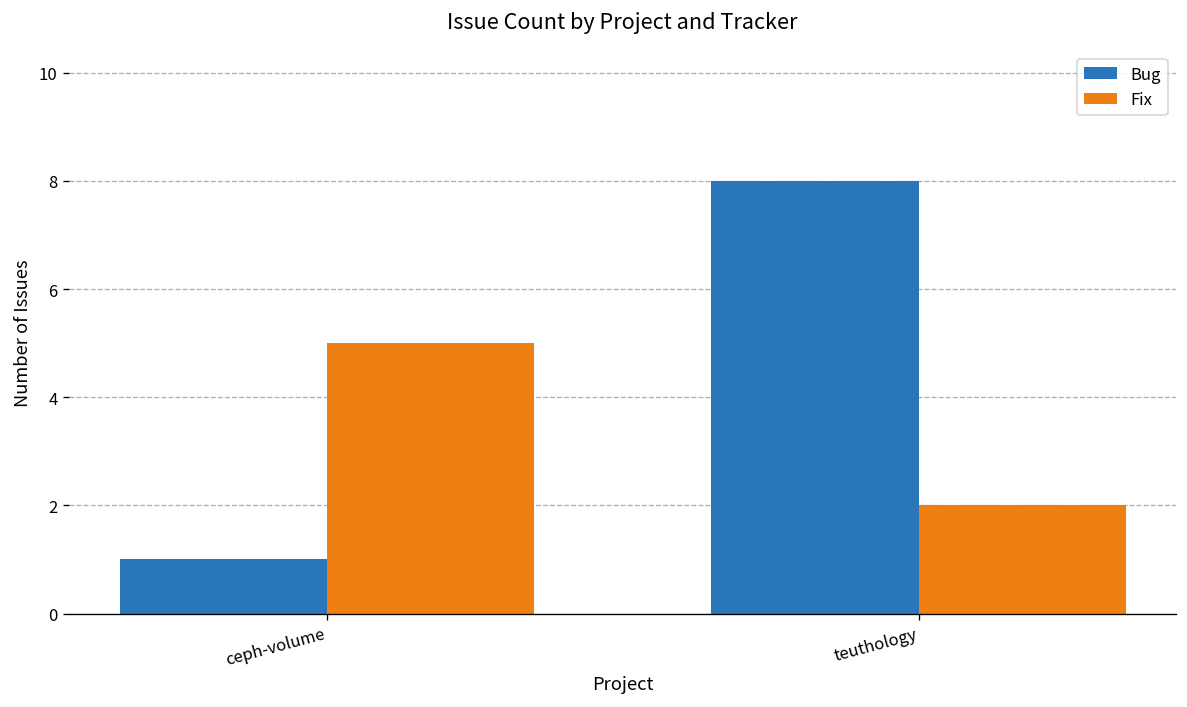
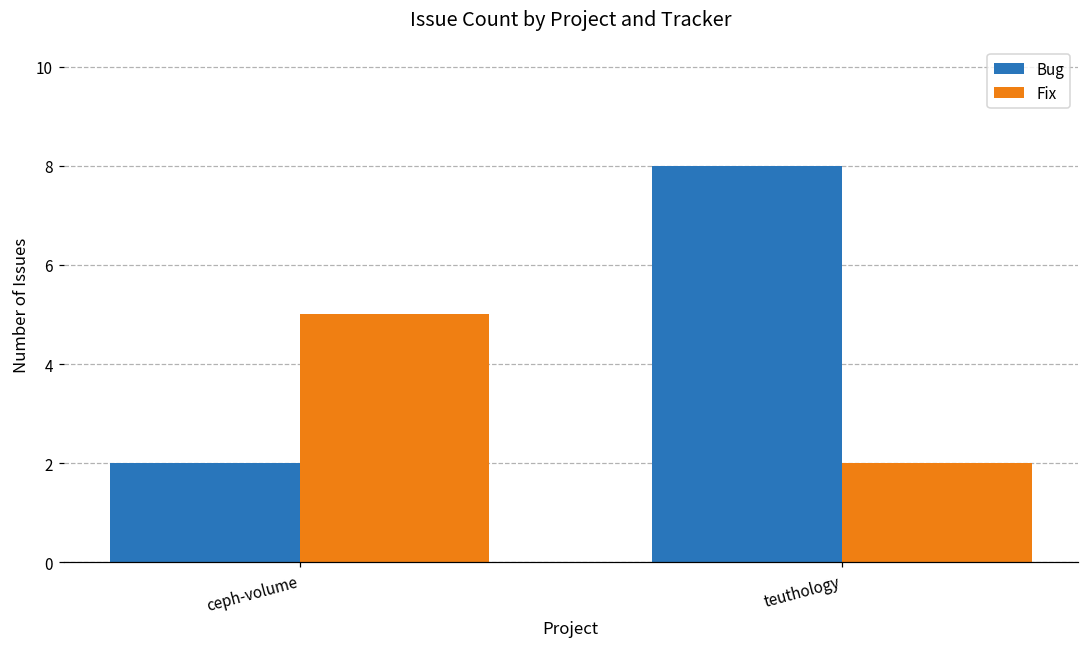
  {
    "Bug": {
-     "ceph-volume": 1,
+     "ceph-volume": 2,
      "teuthology": 8
    },
    "Fix": {
      "ceph-volume": 5,
      "teuthology": 2
    }
  }
